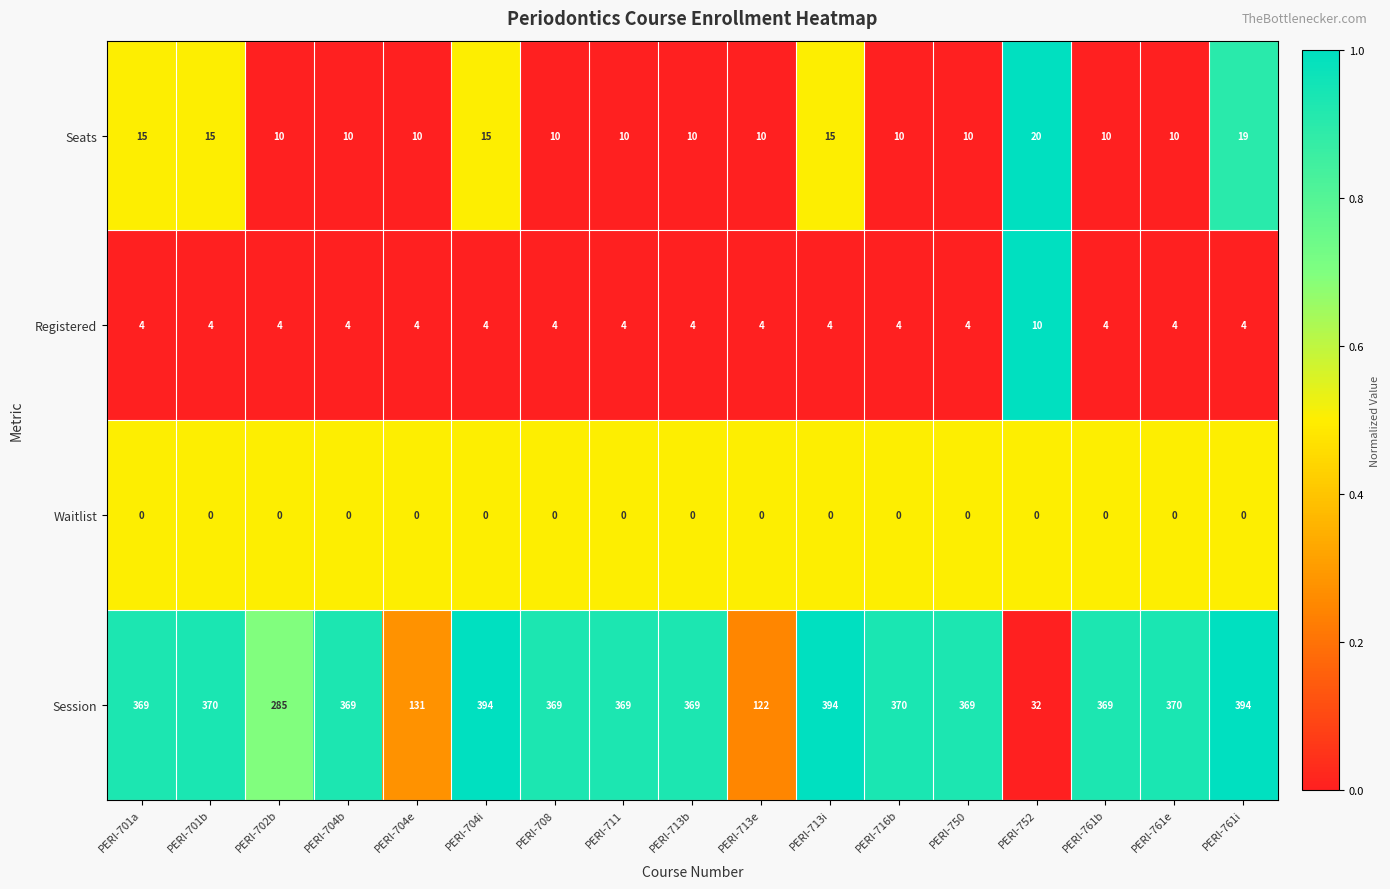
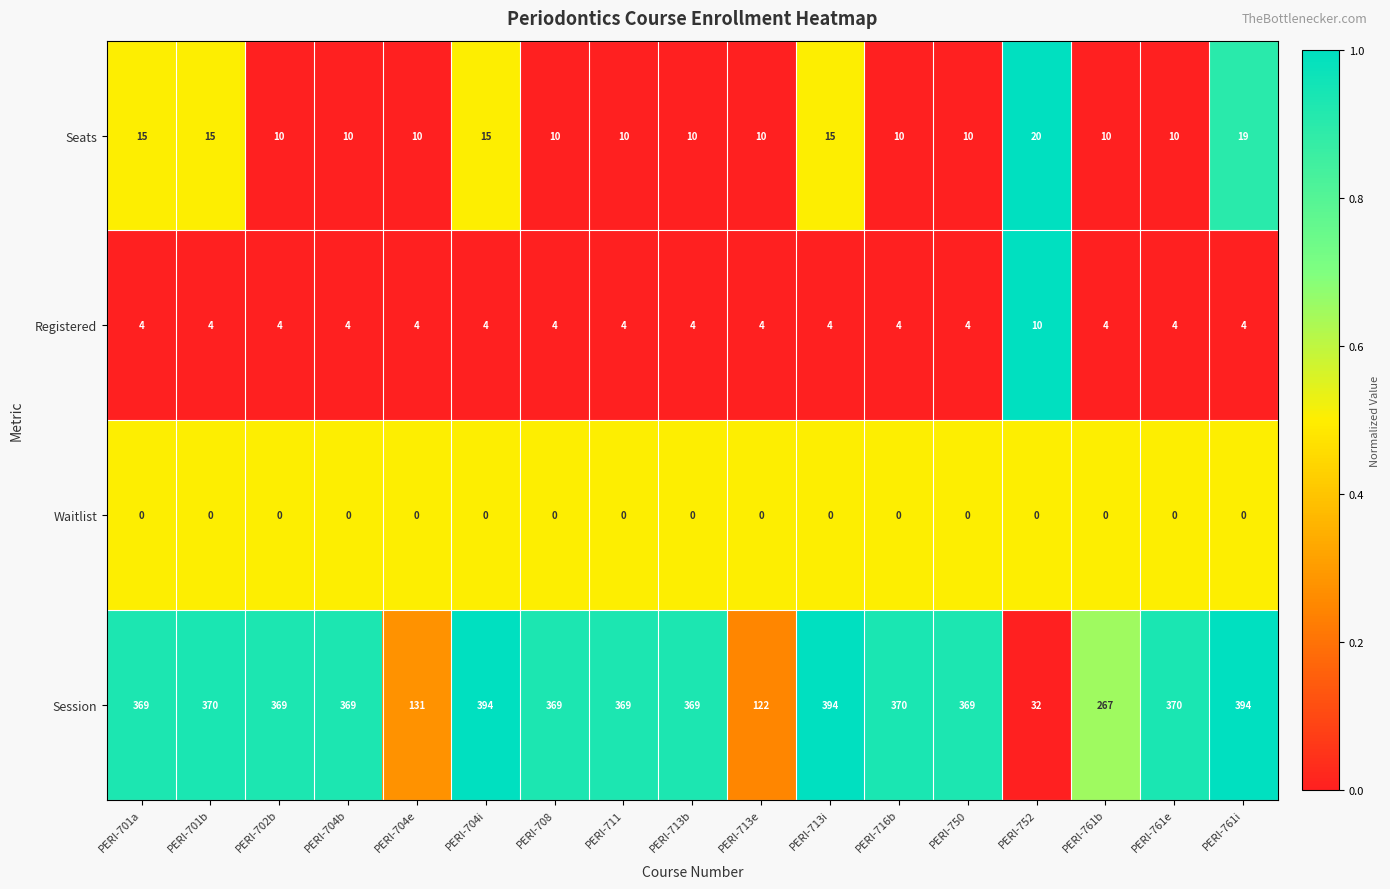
  {
    "Seats": {
      "PERI-701a": 15,
      "PERI-701b": 15,
      "PERI-702b": 10,
      "PERI-704b": 10,
      "PERI-704e": 10,
      "PERI-704i": 15,
      "PERI-708": 10,
      "PERI-711": 10,
      "PERI-713b": 10,
      "PERI-713e": 10,
      "PERI-713i": 15,
      "PERI-716b": 10,
      "PERI-750": 10,
      "PERI-752": 20,
      "PERI-761b": 10,
      "PERI-761e": 10,
      "PERI-761i": 19
    },
    "Registered": {
      "PERI-701a": 4,
      "PERI-701b": 4,
      "PERI-702b": 4,
      "PERI-704b": 4,
      "PERI-704e": 4,
      "PERI-704i": 4,
      "PERI-708": 4,
      "PERI-711": 4,
      "PERI-713b": 4,
      "PERI-713e": 4,
      "PERI-713i": 4,
      "PERI-716b": 4,
      "PERI-750": 4,
      "PERI-752": 10,
      "PERI-761b": 4,
      "PERI-761e": 4,
      "PERI-761i": 4
    },
    "Waitlist": {
      "PERI-701a": 0,
      "PERI-701b": 0,
      "PERI-702b": 0,
      "PERI-704b": 0,
      "PERI-704e": 0,
      "PERI-704i": 0,
      "PERI-708": 0,
      "PERI-711": 0,
      "PERI-713b": 0,
      "PERI-713e": 0,
      "PERI-713i": 0,
      "PERI-716b": 0,
      "PERI-750": 0,
      "PERI-752": 0,
      "PERI-761b": 0,
      "PERI-761e": 0,
      "PERI-761i": 0
    },
    "Session": {
      "PERI-701a": 369,
      "PERI-701b": 370,
-     "PERI-702b": 285,
+     "PERI-702b": 369,
      "PERI-704b": 369,
      "PERI-704e": 131,
      "PERI-704i": 394,
      "PERI-708": 369,
      "PERI-711": 369,
      "PERI-713b": 369,
      "PERI-713e": 122,
      "PERI-713i": 394,
      "PERI-716b": 370,
      "PERI-750": 369,
      "PERI-752": 32,
-     "PERI-761b": 369,
+     "PERI-761b": 267,
      "PERI-761e": 370,
      "PERI-761i": 394
    }
  }
